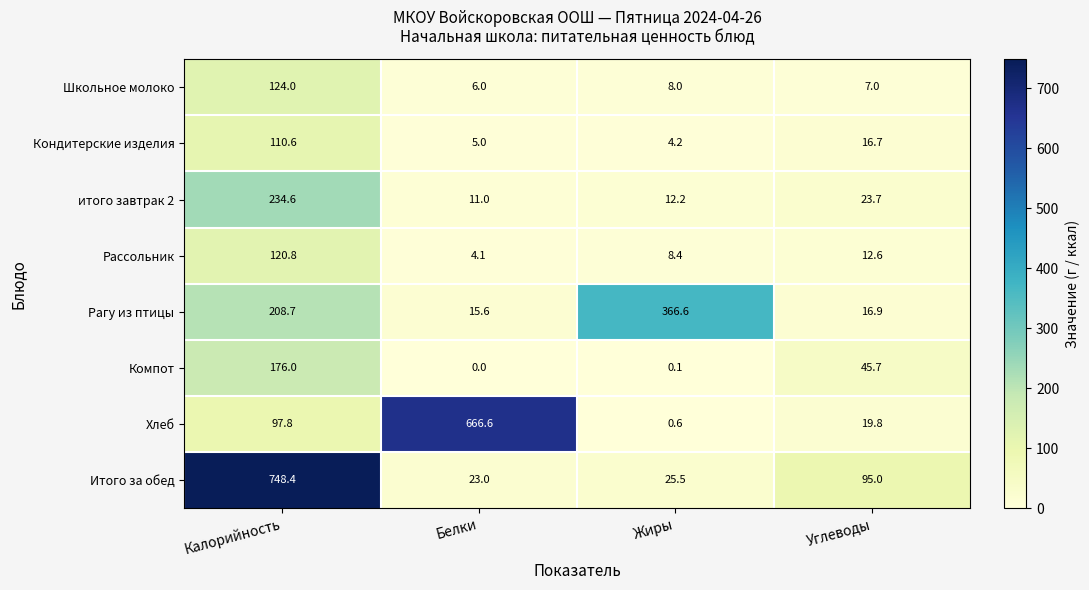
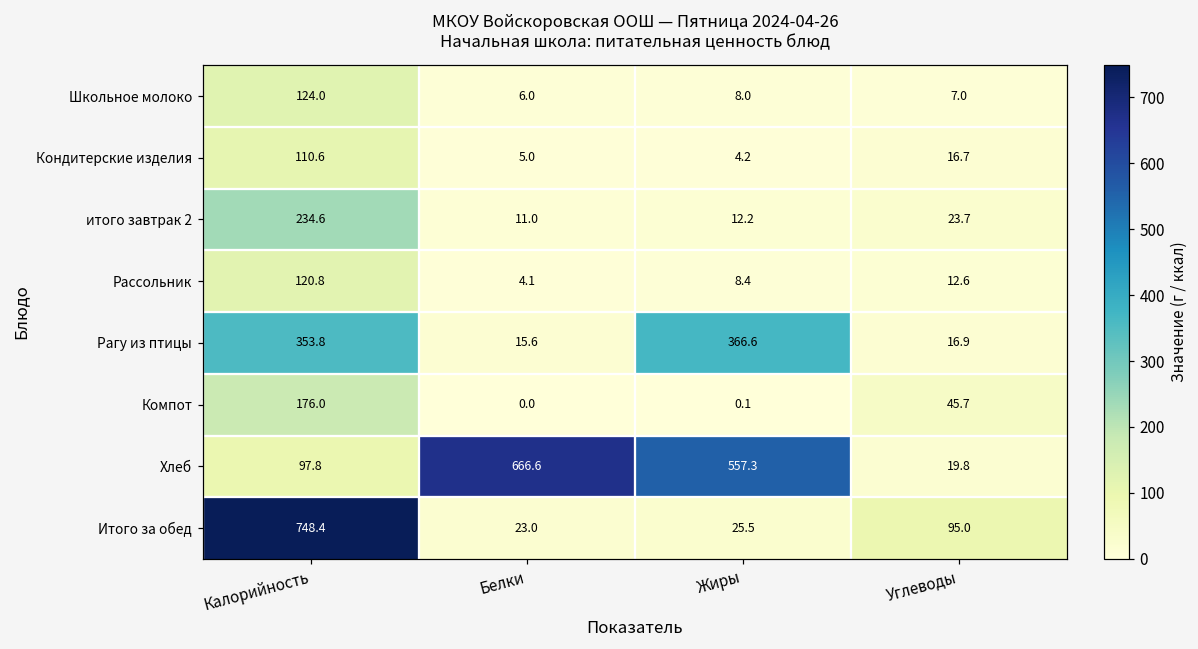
  {
    "Школьное молоко": {
      "Калорийность": 124.0,
      "Белки": 6.0,
      "Жиры": 8.0,
      "Углеводы": 7.0
    },
    "Кондитерские изделия": {
      "Калорийность": 110.6,
      "Белки": 5.0,
      "Жиры": 4.2,
      "Углеводы": 16.7
    },
    "итого завтрак 2": {
      "Калорийность": 234.6,
      "Белки": 11.0,
      "Жиры": 12.2,
      "Углеводы": 23.7
    },
    "Рассольник": {
      "Калорийность": 120.8,
      "Белки": 4.1,
      "Жиры": 8.4,
      "Углеводы": 12.6
    },
    "Рагу из птицы": {
-     "Калорийность": 208.7,
+     "Калорийность": 353.8,
      "Белки": 15.6,
      "Жиры": 366.6,
      "Углеводы": 16.9
    },
    "Компот": {
      "Калорийность": 176.0,
      "Белки": 0.0,
      "Жиры": 0.1,
      "Углеводы": 45.7
    },
    "Хлеб": {
      "Калорийность": 97.8,
      "Белки": 666.6,
-     "Жиры": 0.6,
+     "Жиры": 557.3,
      "Углеводы": 19.8
    },
    "Итого за обед": {
      "Калорийность": 748.4,
      "Белки": 23.0,
      "Жиры": 25.5,
      "Углеводы": 95.0
    }
  }
